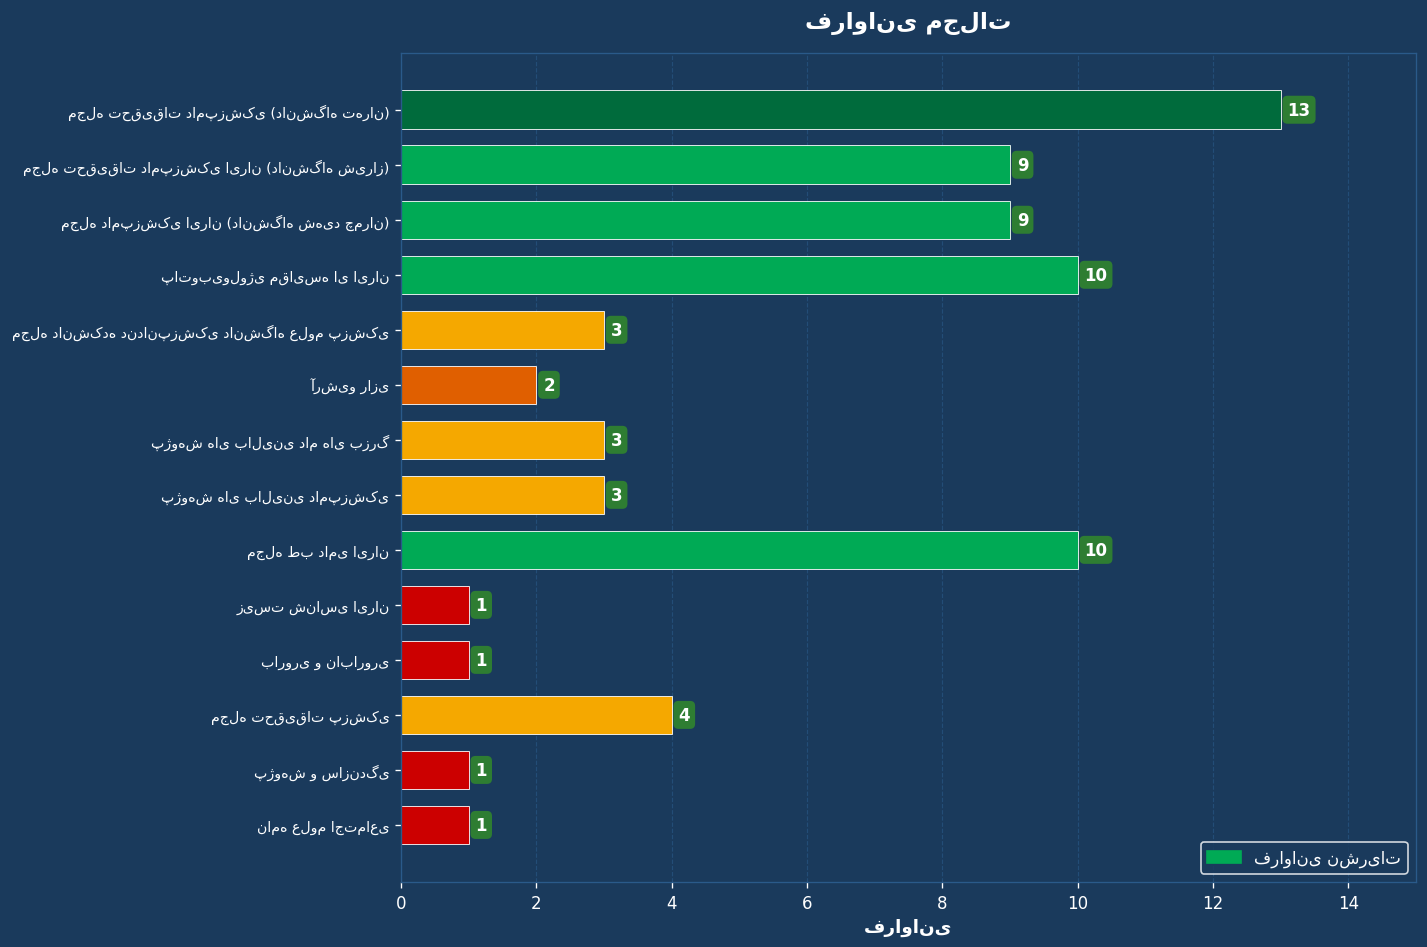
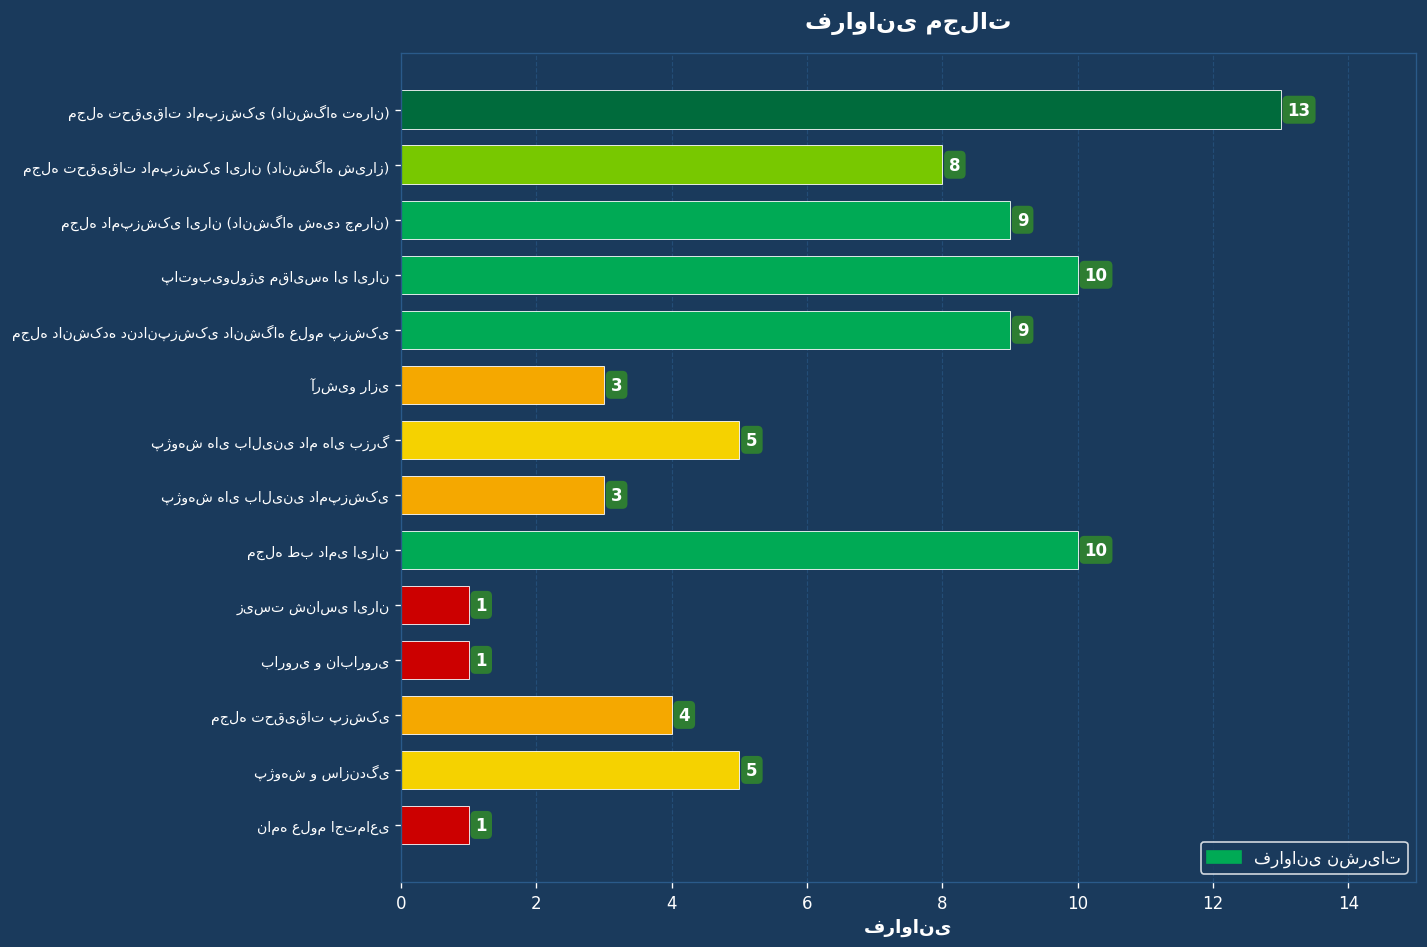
  {
-   "مجله تحقیقات دامپزشکی ایران (دانشگاه شیراز)": 9,
-   "مجله دانشکده دندانپزشکی دانشگاه علوم پزشکی": 3,
-   "آرشیو رازی": 2,
-   "پژوهش های بالینی دام های بزرگ": 3,
-   "پژوهش و سازندگی": 1
+   "مجله تحقیقات دامپزشکی ایران (دانشگاه شیراز)": 8,
+   "مجله دانشکده دندانپزشکی دانشگاه علوم پزشکی": 9,
+   "آرشیو رازی": 3,
+   "پژوهش های بالینی دام های بزرگ": 5,
+   "پژوهش و سازندگی": 5
  }
